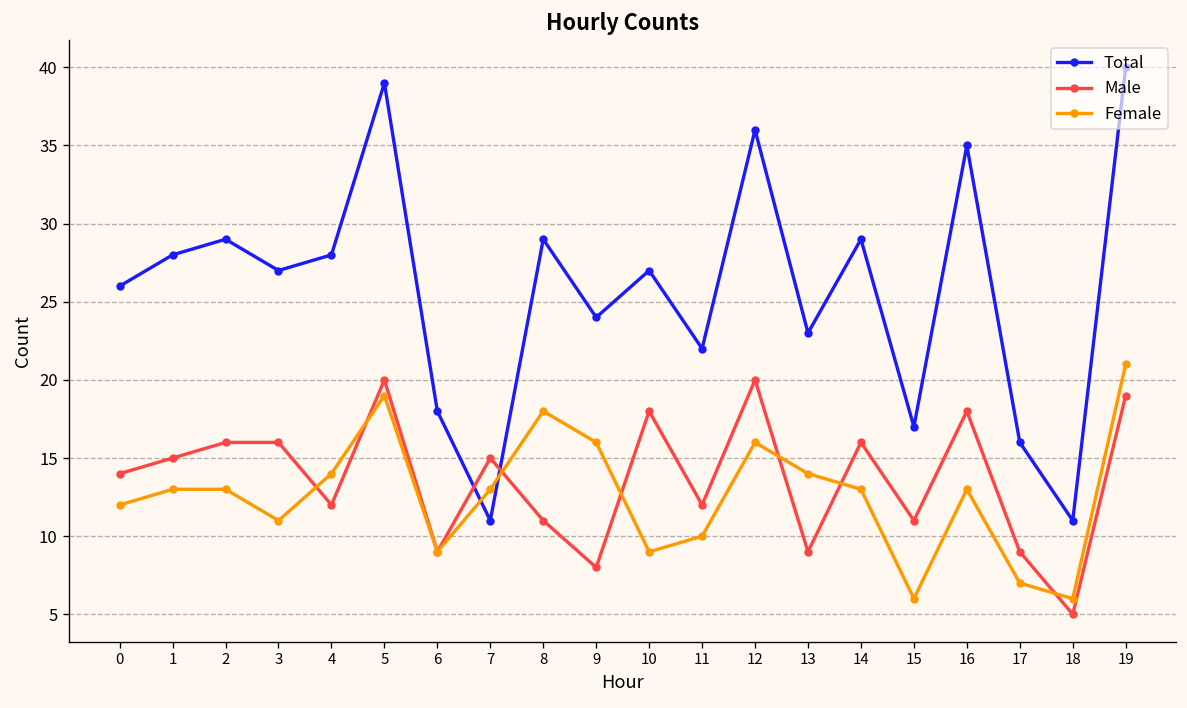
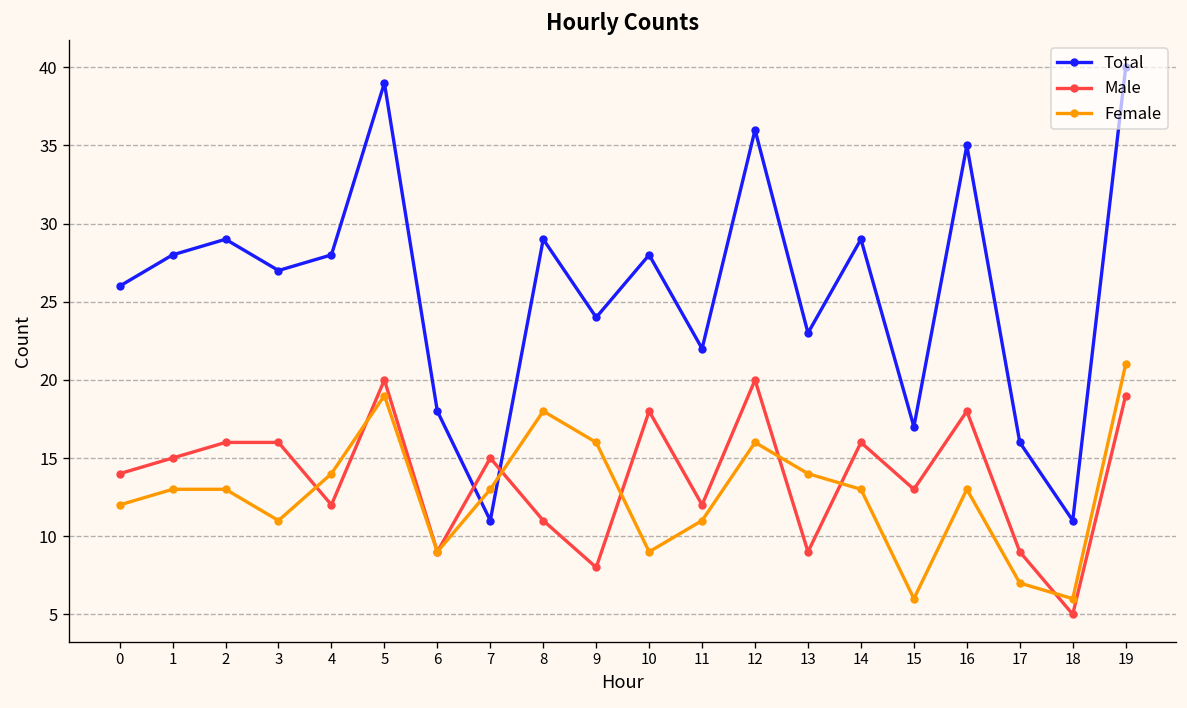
  {
    "Total": {
      "0": 26,
      "1": 28,
      "2": 29,
      "3": 27,
      "4": 28,
      "5": 39,
      "6": 18,
      "7": 11,
      "8": 29,
      "9": 24,
-     "10": 27,
+     "10": 28,
      "11": 22,
      "12": 36,
      "13": 23,
      "14": 29,
      "15": 17,
      "16": 35,
      "17": 16,
      "18": 11
    },
    "Male": {
      "0": 14,
      "1": 15,
      "2": 16,
      "3": 16,
      "4": 12,
      "5": 20,
      "7": 15,
      "8": 11,
      "9": 8,
      "10": 18,
      "11": 12,
      "12": 20,
      "13": 9,
      "14": 16,
-     "15": 11,
+     "15": 13,
      "16": 18,
      "17": 9,
      "18": 5,
      "19": 19
    },
    "Female": {
      "0": 12,
      "1": 13,
      "2": 13,
      "3": 11,
      "4": 14,
      "5": 19,
      "7": 13,
      "8": 18,
      "9": 16,
      "10": 9,
-     "11": 10,
+     "11": 11,
      "12": 16,
      "13": 14,
      "14": 13,
      "15": 6,
      "16": 13,
      "17": 7,
      "18": 6,
      "19": 21
    }
  }
